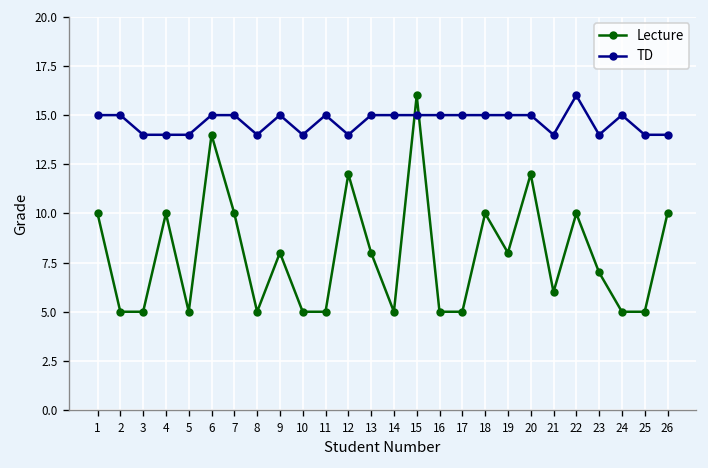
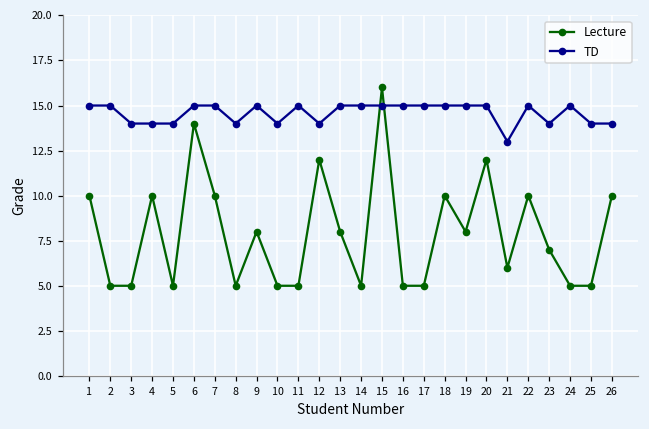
  {
    "Lecture": {
      "1": 10,
      "2": 5,
      "3": 5,
      "4": 10,
      "5": 5,
      "6": 14,
      "7": 10,
      "8": 5,
      "9": 8,
      "10": 5,
      "11": 5,
      "12": 12,
      "13": 8,
      "14": 5,
      "15": 16,
      "16": 5,
      "17": 5,
      "18": 10,
      "19": 8,
      "20": 12,
      "21": 6,
      "22": 10,
      "23": 7,
      "24": 5,
      "25": 5,
      "26": 10
    },
    "TD": {
      "1": 15,
      "2": 15,
      "3": 14,
      "4": 14,
      "5": 14,
      "6": 15,
      "7": 15,
      "8": 14,
      "9": 15,
      "10": 14,
      "11": 15,
      "12": 14,
      "13": 15,
      "14": 15,
      "15": 15,
      "16": 15,
      "17": 15,
      "18": 15,
      "19": 15,
      "20": 15,
-     "21": 14,
-     "22": 16,
+     "21": 13,
+     "22": 15,
      "23": 14,
      "24": 15,
      "25": 14,
      "26": 14
    }
  }
